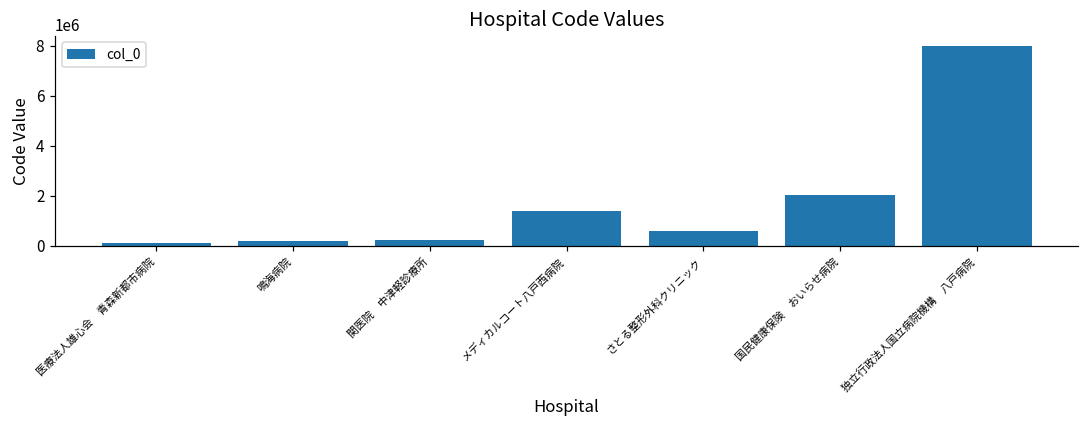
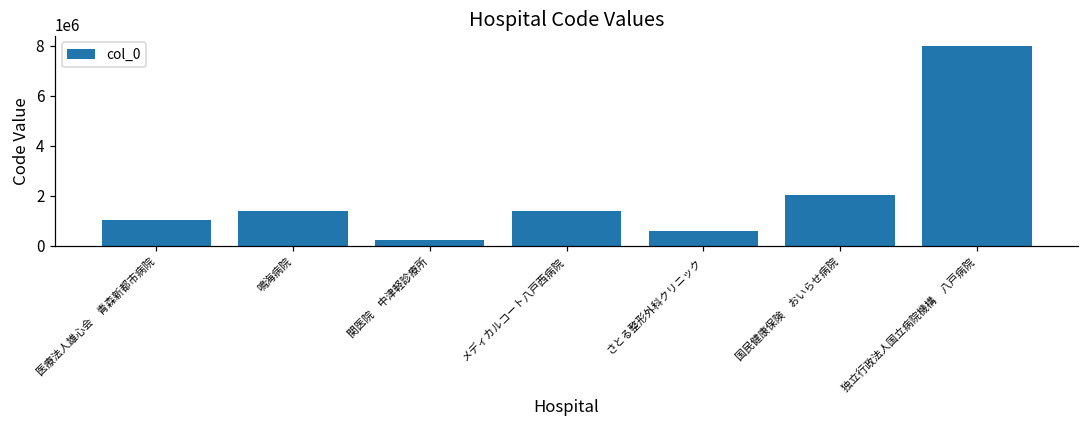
  {
-   "医療法人雄心会 青森新都市病院": 100000,
-   "鳴海病院": 200000,
+   "医療法人雄心会 青森新都市病院": 1000000,
+   "鳴海病院": 1400000,
    "関医院 中津軽診療所": 200000,
    "メディカルコート八戸西病院": 1400000,
    "さとる整形外科クリニック": 600000,
    "国民健康保険 おいらせ病院": 2000000,
    "独立行政法人国立病院機構 八戸病院": 8000000
  }
